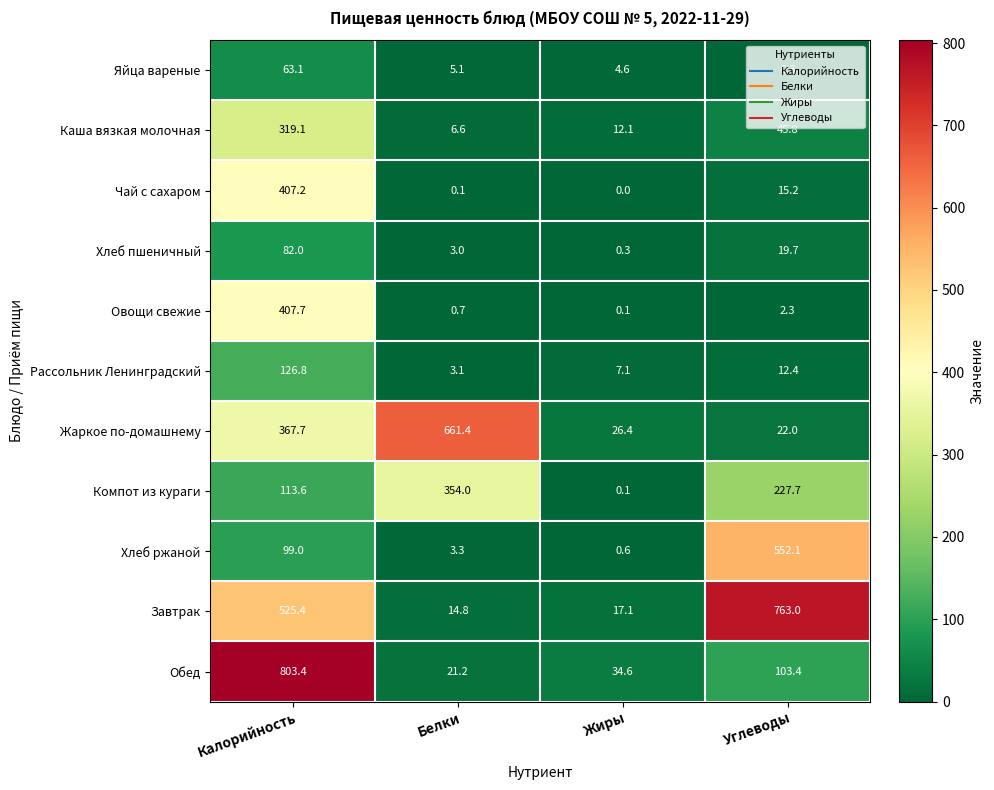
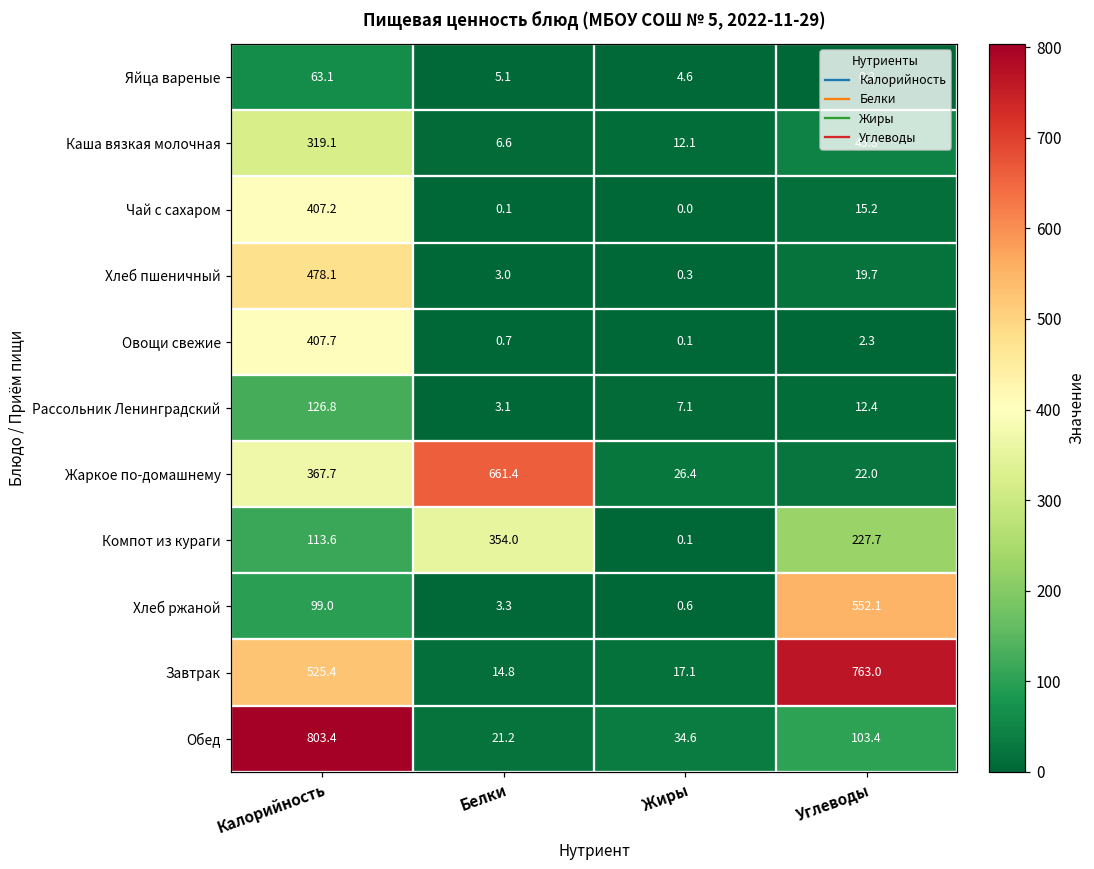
  {
    "Яйца вареные": {
      "Калорийность": 63.1,
      "Белки": 5.1,
      "Жиры": 4.6
    },
    "Каша вязкая молочная": {
      "Калорийность": 319.1,
      "Белки": 6.6,
      "Жиры": 12.1
    },
    "Чай с сахаром": {
      "Калорийность": 407.2,
      "Белки": 0.1,
      "Жиры": 0.0,
      "Углеводы": 15.2
    },
    "Хлеб пшеничный": {
-     "Калорийность": 82.0,
+     "Калорийность": 478.1,
      "Белки": 3.0,
      "Жиры": 0.3,
      "Углеводы": 19.7
    },
    "Овощи свежие": {
      "Калорийность": 407.7,
      "Белки": 0.7,
      "Жиры": 0.1,
      "Углеводы": 2.3
    },
    "Рассольник Ленинградский": {
      "Калорийность": 126.8,
      "Белки": 3.1,
      "Жиры": 7.1,
      "Углеводы": 12.4
    },
    "Жаркое по-домашнему": {
      "Калорийность": 367.7,
      "Белки": 661.4,
      "Жиры": 26.4,
      "Углеводы": 22.0
    },
    "Компот из кураги": {
      "Калорийность": 113.6,
      "Белки": 354.0,
      "Жиры": 0.1,
      "Углеводы": 227.7
    },
    "Хлеб ржаной": {
      "Калорийность": 99.0,
      "Белки": 3.3,
      "Жиры": 0.6,
      "Углеводы": 552.1
    },
    "Завтрак": {
      "Калорийность": 525.4,
      "Белки": 14.8,
      "Жиры": 17.1,
      "Углеводы": 763.0
    },
    "Обед": {
      "Калорийность": 803.4,
      "Белки": 21.2,
      "Жиры": 34.6,
      "Углеводы": 103.4
    }
  }
